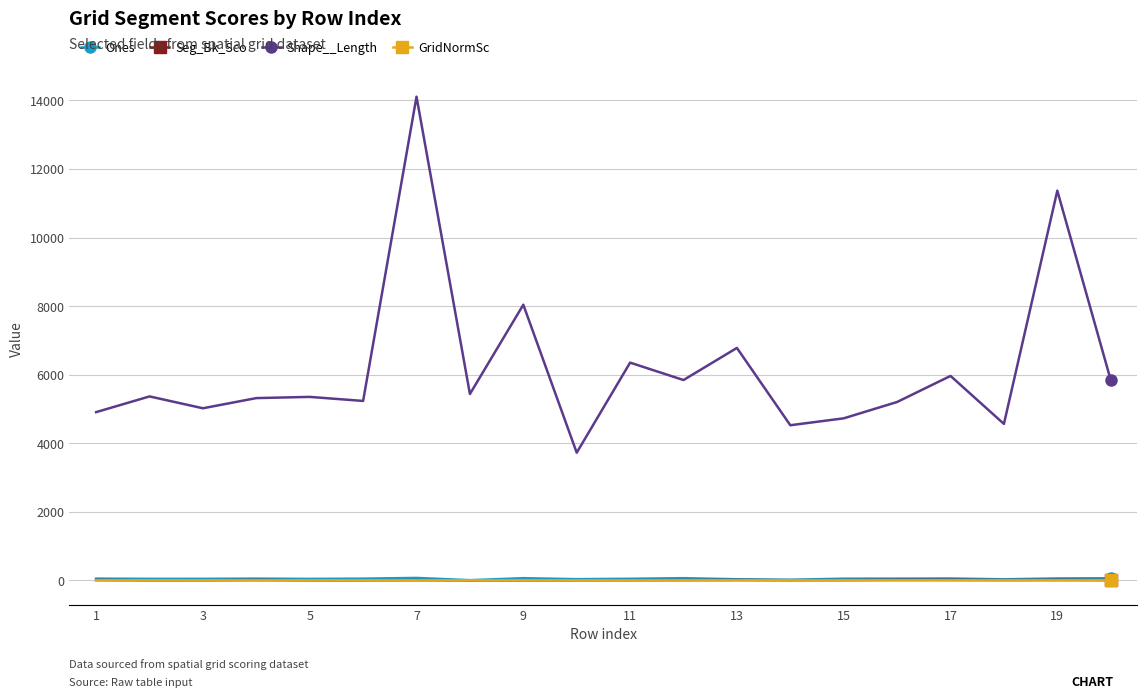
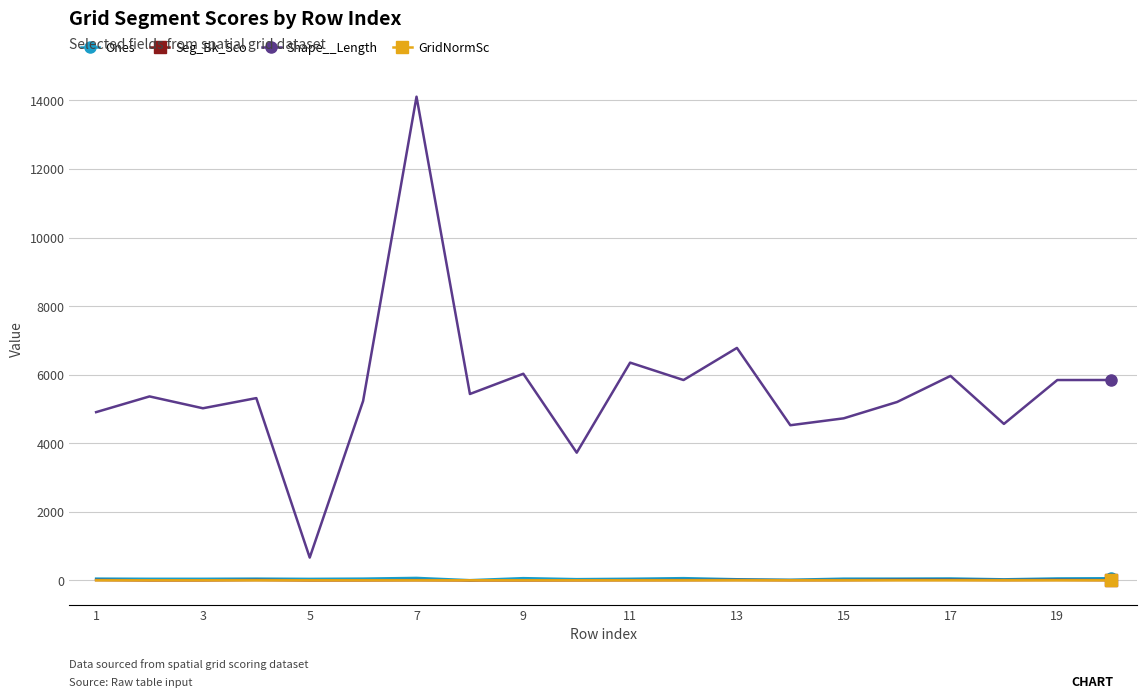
  {
    "Shape__Length": {
      "1": 4900,
      "3": 5000,
-     "5": 5400,
+     "5": 700,
      "7": 14100,
-     "9": 8000,
+     "9": 6000,
      "11": 6400,
      "13": 6800,
      "15": 4700,
      "17": 6000,
-     "19": 11400
+     "19": 5800
    }
  }
